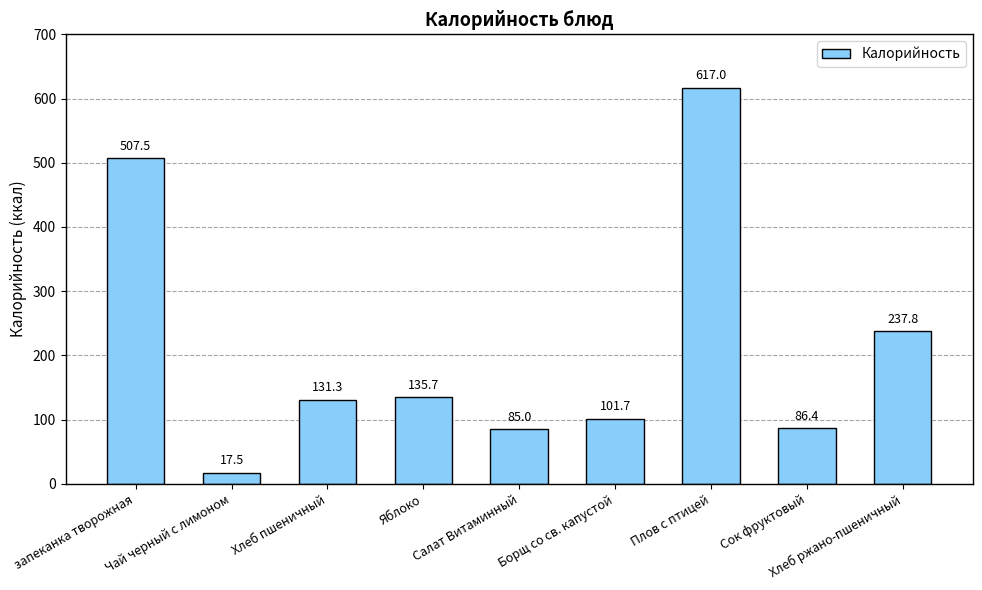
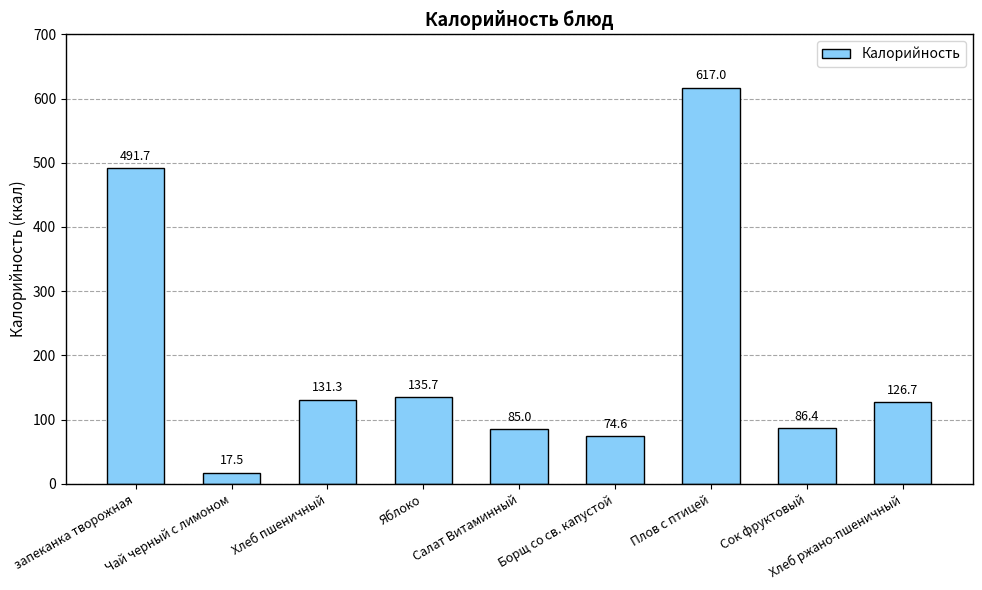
  {
-   "запеканка творожная": 507.5,
+   "запеканка творожная": 491.7,
    "Чай черный с лимоном": 17.5,
    "Хлеб пшеничный": 131.3,
    "Яблоко": 135.7,
    "Салат Витаминный": 85.0,
-   "Борщ со св. капустой": 101.7,
+   "Борщ со св. капустой": 74.6,
    "Плов с птицей": 617.0,
    "Сок фруктовый": 86.4,
-   "Хлеб ржано-пшеничный": 237.8
+   "Хлеб ржано-пшеничный": 126.7
  }
